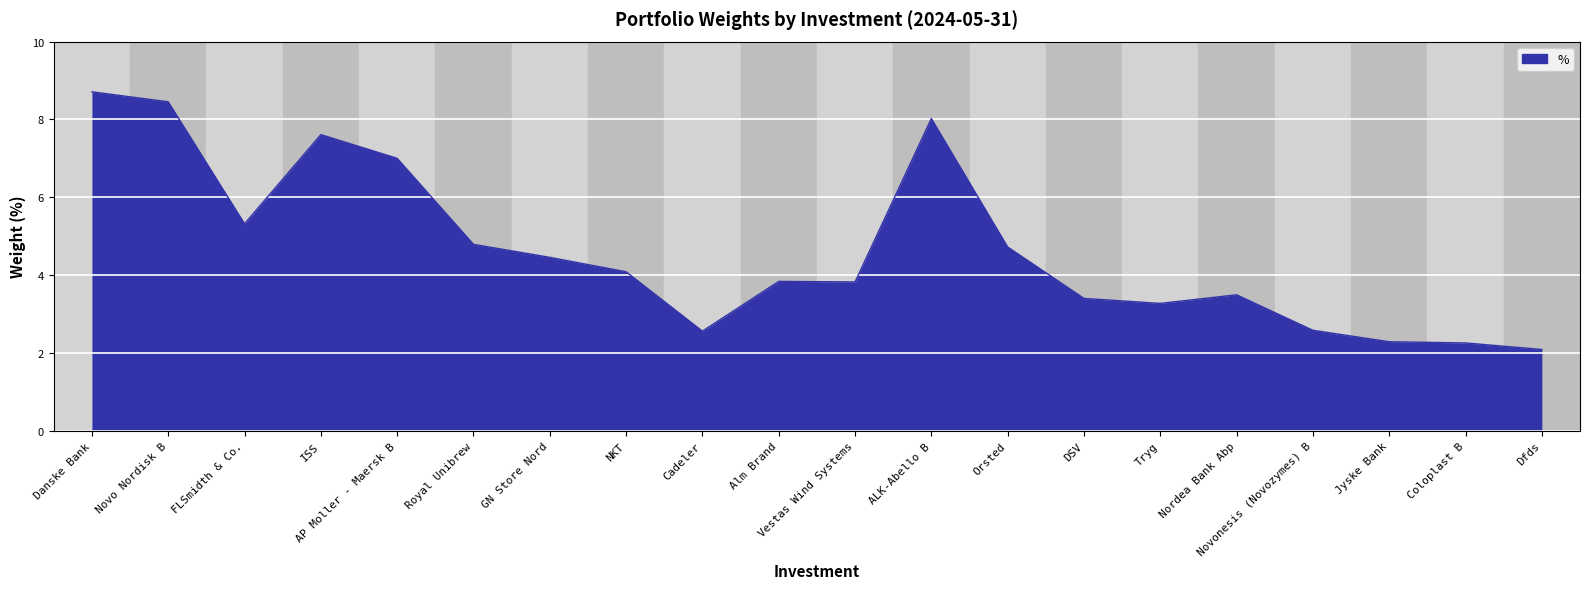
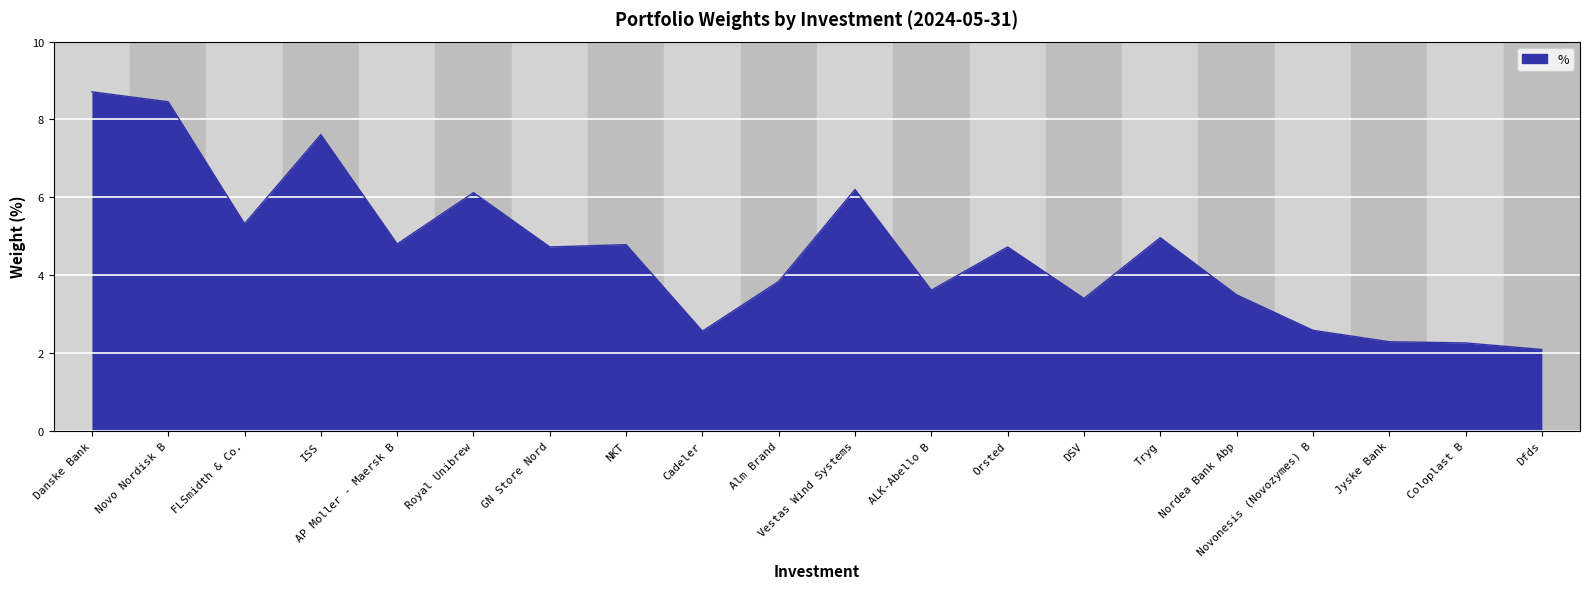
  {
    "Danske Bank": 8.7,
    "Novo Nordisk B": 8.5,
    "FLSmidth & Co.": 5.3,
    "ISS": 7.6,
-   "AP Moller - Maersk B": 7.0,
-   "Royal Unibrew": 4.8,
-   "GN Store Nord": 4.5,
-   "NKT": 4.1,
+   "AP Moller - Maersk B": 4.8,
+   "Royal Unibrew": 6.1,
+   "GN Store Nord": 4.7,
+   "NKT": 4.8,
    "Cadeler": 2.6,
    "Alm Brand": 3.8,
-   "Vestas Wind Systems": 3.8,
-   "ALK-Abello B": 8.0,
+   "Vestas Wind Systems": 6.2,
+   "ALK-Abello B": 3.6,
    "Orsted": 4.7,
    "DSV": 3.4,
-   "Tryg": 3.3,
+   "Tryg": 5.0,
    "Nordea Bank Abp": 3.5,
    "Novonesis (Novozymes) B": 2.6,
    "Jyske Bank": 2.3,
    "Coloplast B": 2.3,
    "Dfds": 2.1
  }
